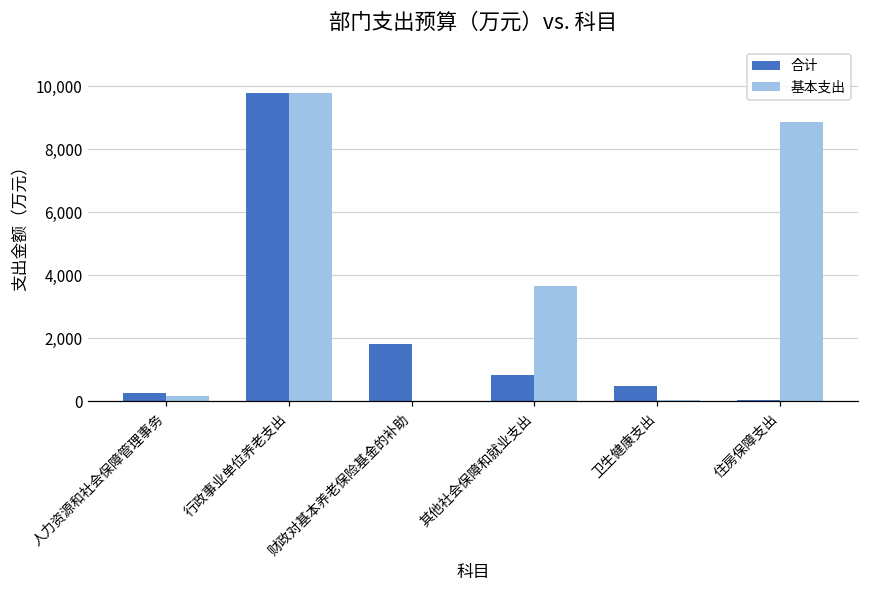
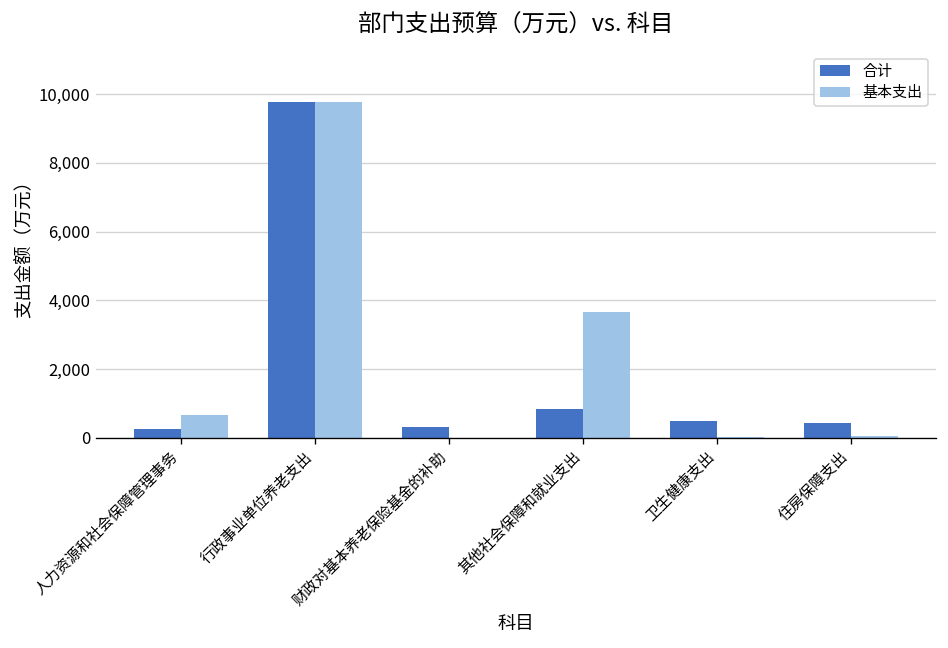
  {
    "合计": {
      "人力资源和社会保障管理事务": "300",
      "行政事业单位养老支出": "9,800",
-     "财政对基本养老保险基金的补助": "1,800",
+     "财政对基本养老保险基金的补助": "300",
      "其他社会保障和就业支出": "800",
      "卫生健康支出": "500",
-     "住房保障支出": "0"
+     "住房保障支出": "400"
    },
    "基本支出": {
-     "人力资源和社会保障管理事务": "200",
+     "人力资源和社会保障管理事务": "700",
      "行政事业单位养老支出": "9,800",
      "财政对基本养老保险基金的补助": "0",
      "其他社会保障和就业支出": "3,700",
-     "住房保障支出": "8,900"
+     "住房保障支出": "0"
    }
  }
